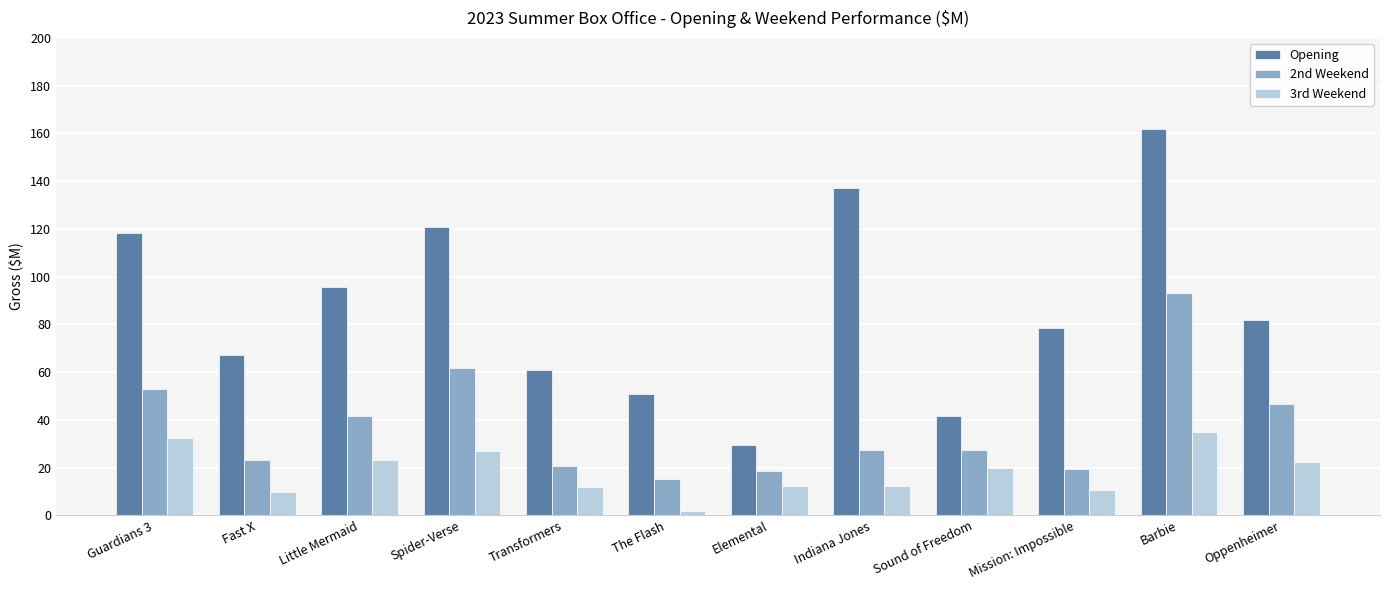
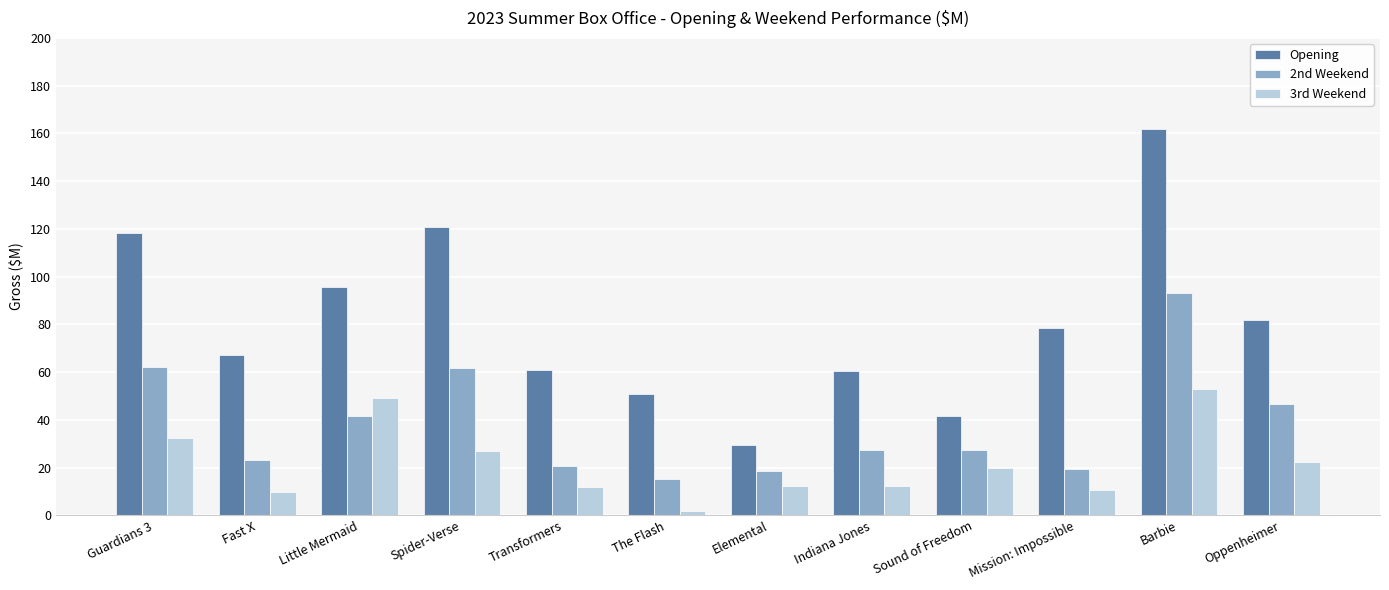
  {
    "Opening": {
      "Guardians 3": 118,
      "Fast X": 67,
      "Little Mermaid": 96,
      "Spider-Verse": 121,
      "Transformers": 61,
      "The Flash": 51,
      "Elemental": 30,
-     "Indiana Jones": 137,
+     "Indiana Jones": 60,
      "Sound of Freedom": 42,
      "Mission: Impossible": 79,
      "Barbie": 162,
      "Oppenheimer": 82
    },
    "2nd Weekend": {
-     "Guardians 3": 53,
+     "Guardians 3": 62,
      "Fast X": 23,
      "Little Mermaid": 41,
      "Spider-Verse": 62,
      "Transformers": 21,
      "The Flash": 15,
      "Elemental": 18,
      "Indiana Jones": 27,
      "Sound of Freedom": 27,
      "Mission: Impossible": 19,
      "Barbie": 93,
      "Oppenheimer": 47
    },
    "3rd Weekend": {
      "Guardians 3": 32,
      "Fast X": 10,
-     "Little Mermaid": 23,
+     "Little Mermaid": 49,
      "Spider-Verse": 27,
      "Transformers": 12,
      "The Flash": 2,
      "Elemental": 12,
      "Indiana Jones": 12,
      "Sound of Freedom": 20,
      "Mission: Impossible": 11,
-     "Barbie": 35,
+     "Barbie": 53,
      "Oppenheimer": 22
    }
  }
